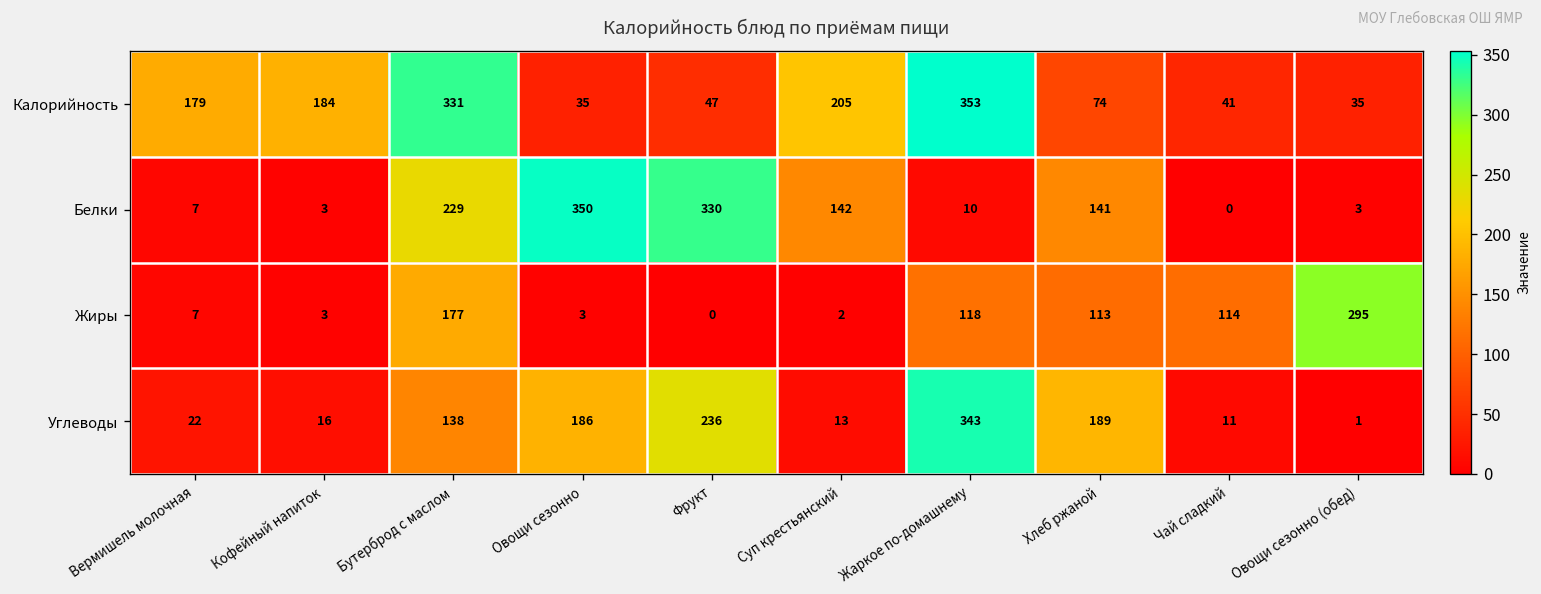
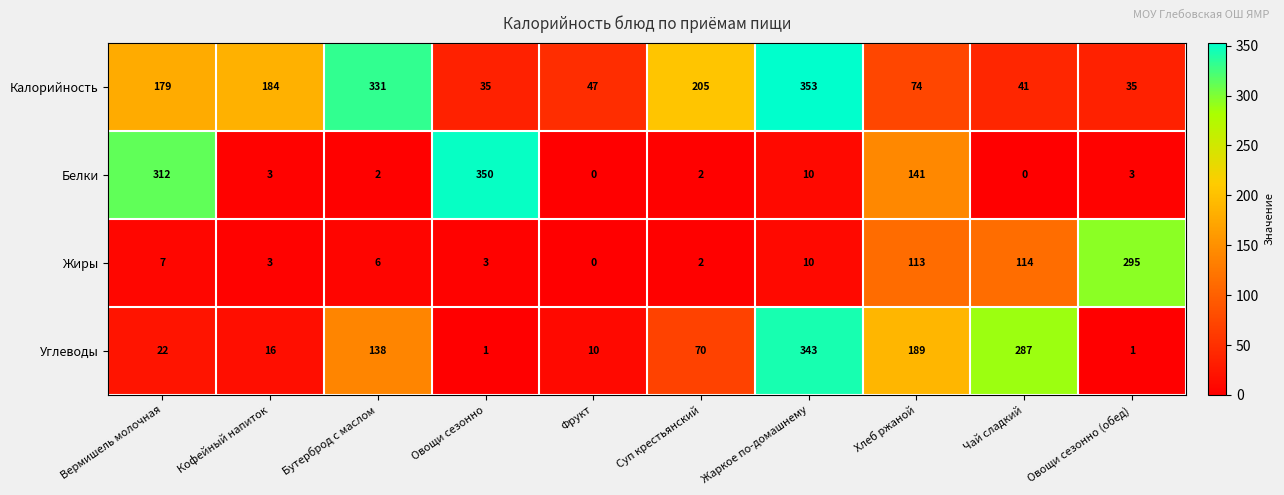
  {
    "Калорийность": {
      "Вермишель молочная": 179,
      "Кофейный напиток": 184,
      "Бутерброд с маслом": 331,
      "Овощи сезонно": 35,
      "Фрукт": 47,
      "Суп крестьянский": 205,
      "Жаркое по-домашнему": 353,
      "Хлеб ржаной": 74,
      "Чай сладкий": 41,
      "Овощи сезонно (обед)": 35
    },
    "Белки": {
-     "Вермишель молочная": 7,
+     "Вермишель молочная": 312,
      "Кофейный напиток": 3,
-     "Бутерброд с маслом": 229,
+     "Бутерброд с маслом": 2,
      "Овощи сезонно": 350,
-     "Фрукт": 330,
-     "Суп крестьянский": 142,
+     "Фрукт": 0,
+     "Суп крестьянский": 2,
      "Жаркое по-домашнему": 10,
      "Хлеб ржаной": 141,
      "Чай сладкий": 0,
      "Овощи сезонно (обед)": 3
    },
    "Жиры": {
      "Вермишель молочная": 7,
      "Кофейный напиток": 3,
-     "Бутерброд с маслом": 177,
+     "Бутерброд с маслом": 6,
      "Овощи сезонно": 3,
      "Фрукт": 0,
      "Суп крестьянский": 2,
-     "Жаркое по-домашнему": 118,
+     "Жаркое по-домашнему": 10,
      "Хлеб ржаной": 113,
      "Чай сладкий": 114,
      "Овощи сезонно (обед)": 295
    },
    "Углеводы": {
      "Вермишель молочная": 22,
      "Кофейный напиток": 16,
      "Бутерброд с маслом": 138,
-     "Овощи сезонно": 186,
-     "Фрукт": 236,
-     "Суп крестьянский": 13,
+     "Овощи сезонно": 1,
+     "Фрукт": 10,
+     "Суп крестьянский": 70,
      "Жаркое по-домашнему": 343,
      "Хлеб ржаной": 189,
-     "Чай сладкий": 11,
+     "Чай сладкий": 287,
      "Овощи сезонно (обед)": 1
    }
  }
